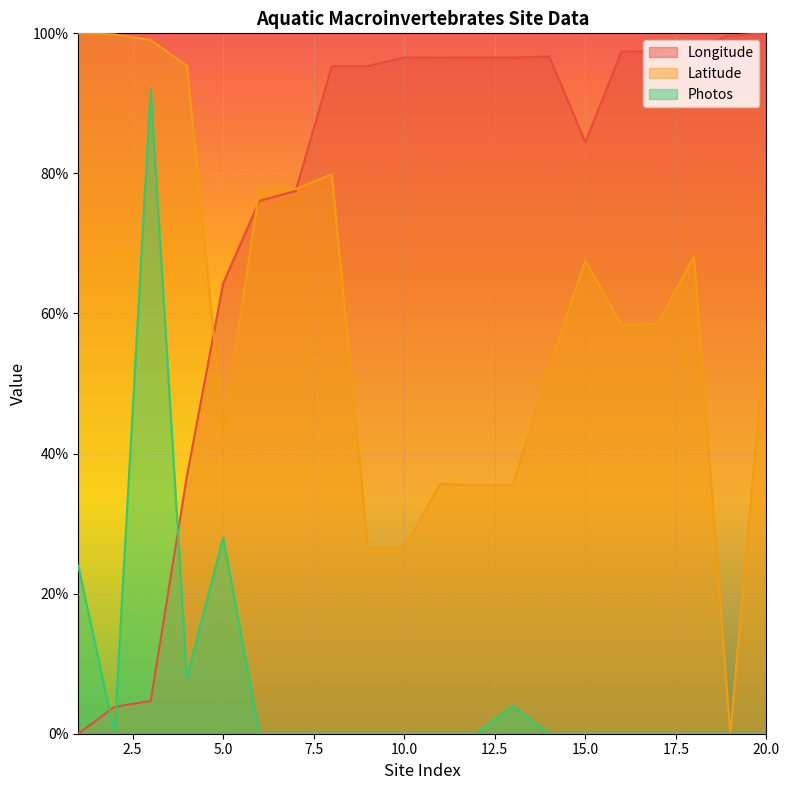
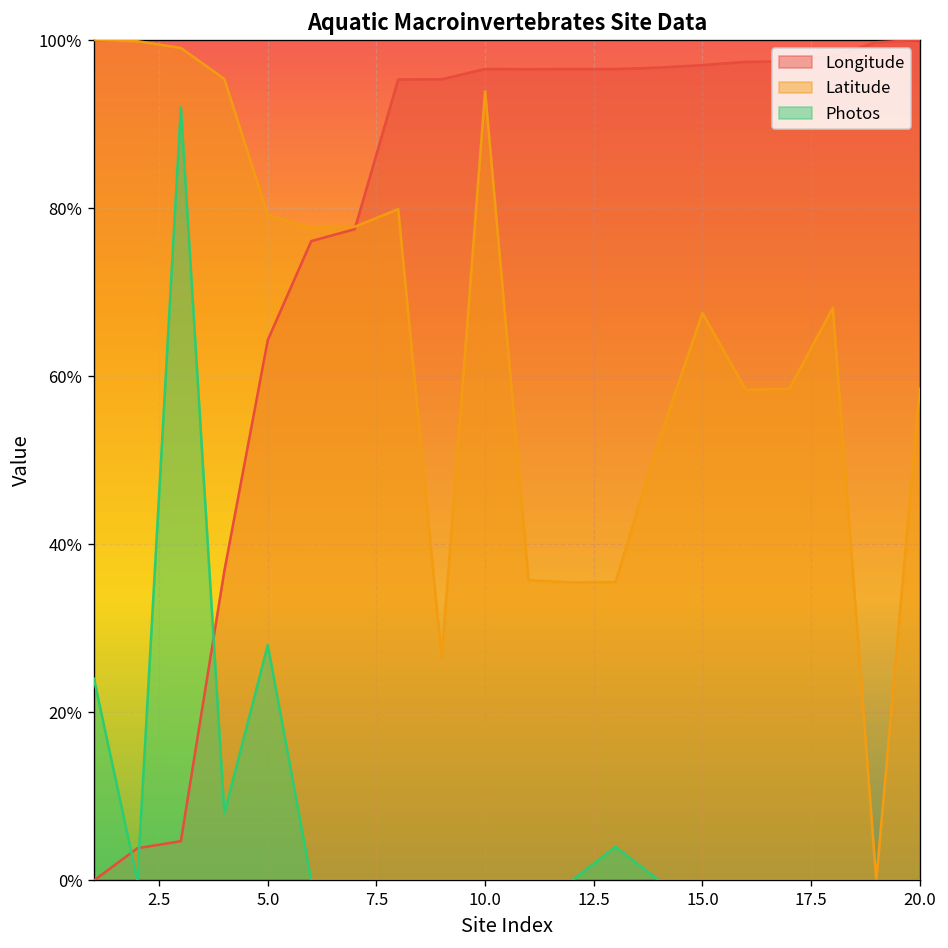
  {
    "Longitude": {
      "5.0": "64%",
      "10.0": "97%",
-     "15.0": "84%",
+     "15.0": "97%",
      "20.0": "100%"
    },
    "Latitude": {
-     "5.0": "43%",
-     "10.0": "27%",
+     "5.0": "79%",
+     "10.0": "94%",
      "15.0": "68%",
      "20.0": "59%"
    },
    "Photos": {
      "5.0": "28%",
      "10.0": "0%",
      "15.0": "0%",
      "20.0": "0%"
    }
  }
